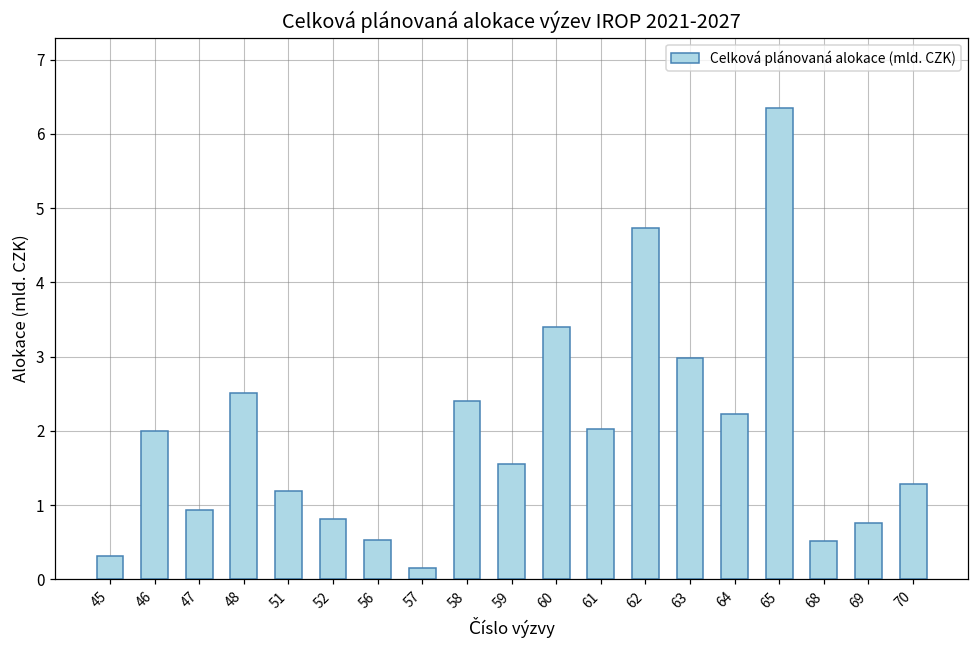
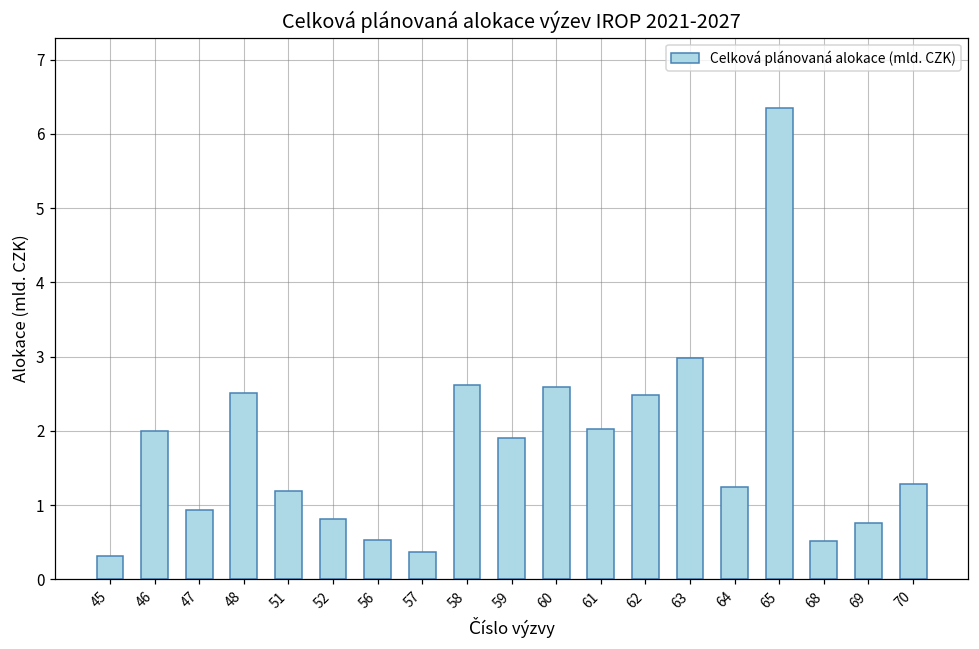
  {
    "45": 0.3,
    "46": 2.0,
    "47": 0.9,
    "48": 2.5,
    "51": 1.2,
    "52": 0.8,
    "56": 0.5,
-   "57": 0.2,
-   "58": 2.4,
-   "59": 1.6,
-   "60": 3.4,
+   "57": 0.4,
+   "58": 2.6,
+   "59": 1.9,
+   "60": 2.6,
    "61": 2.0,
-   "62": 4.7,
+   "62": 2.5,
    "63": 3.0,
-   "64": 2.2,
+   "64": 1.2,
    "65": 6.3,
    "68": 0.5,
    "69": 0.8,
    "70": 1.3
  }
